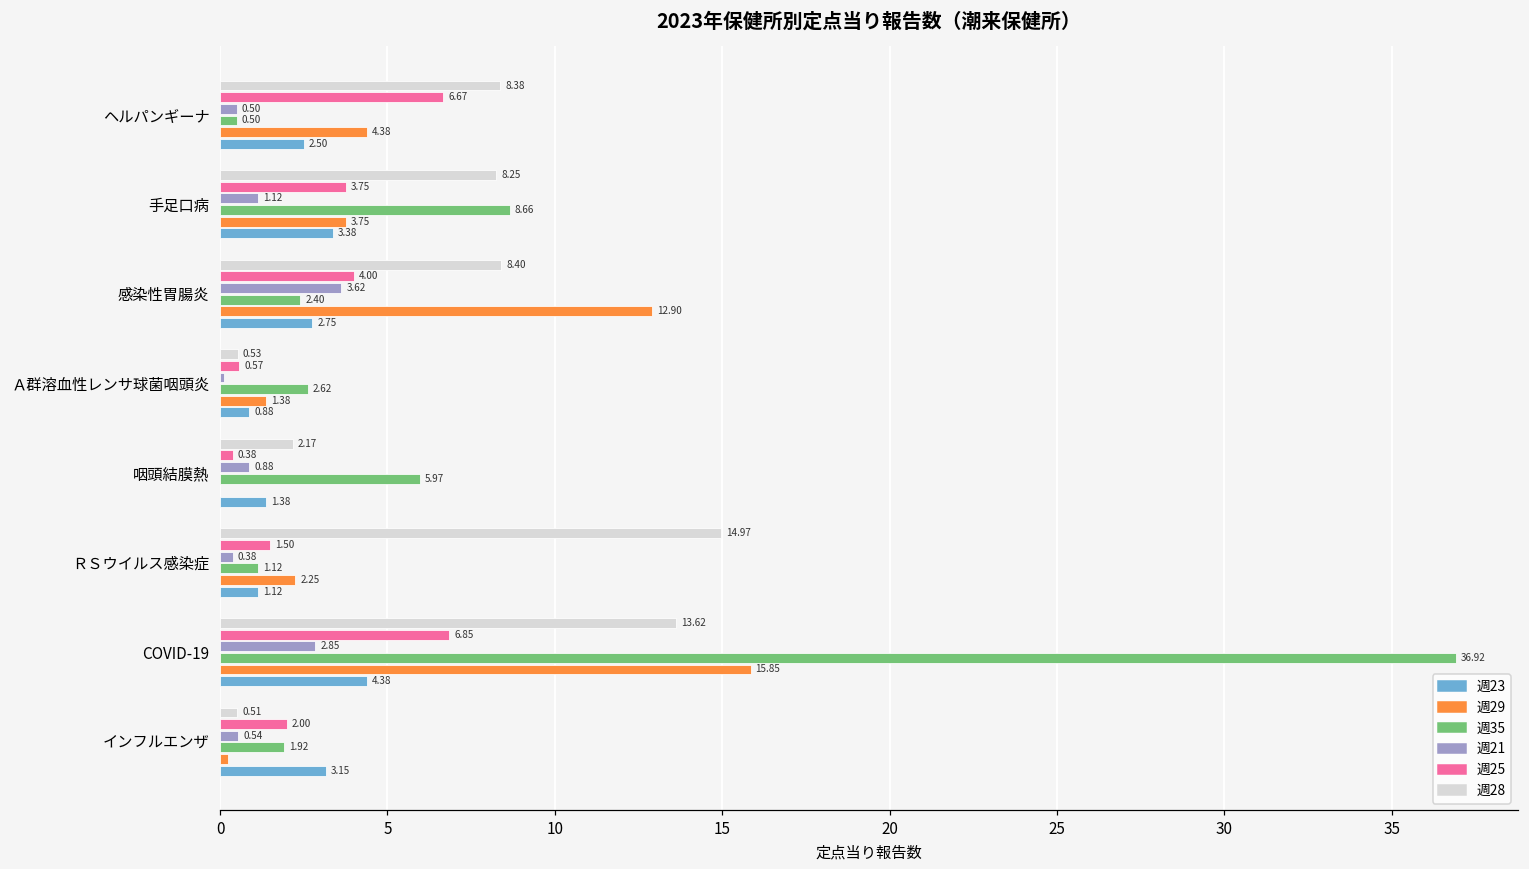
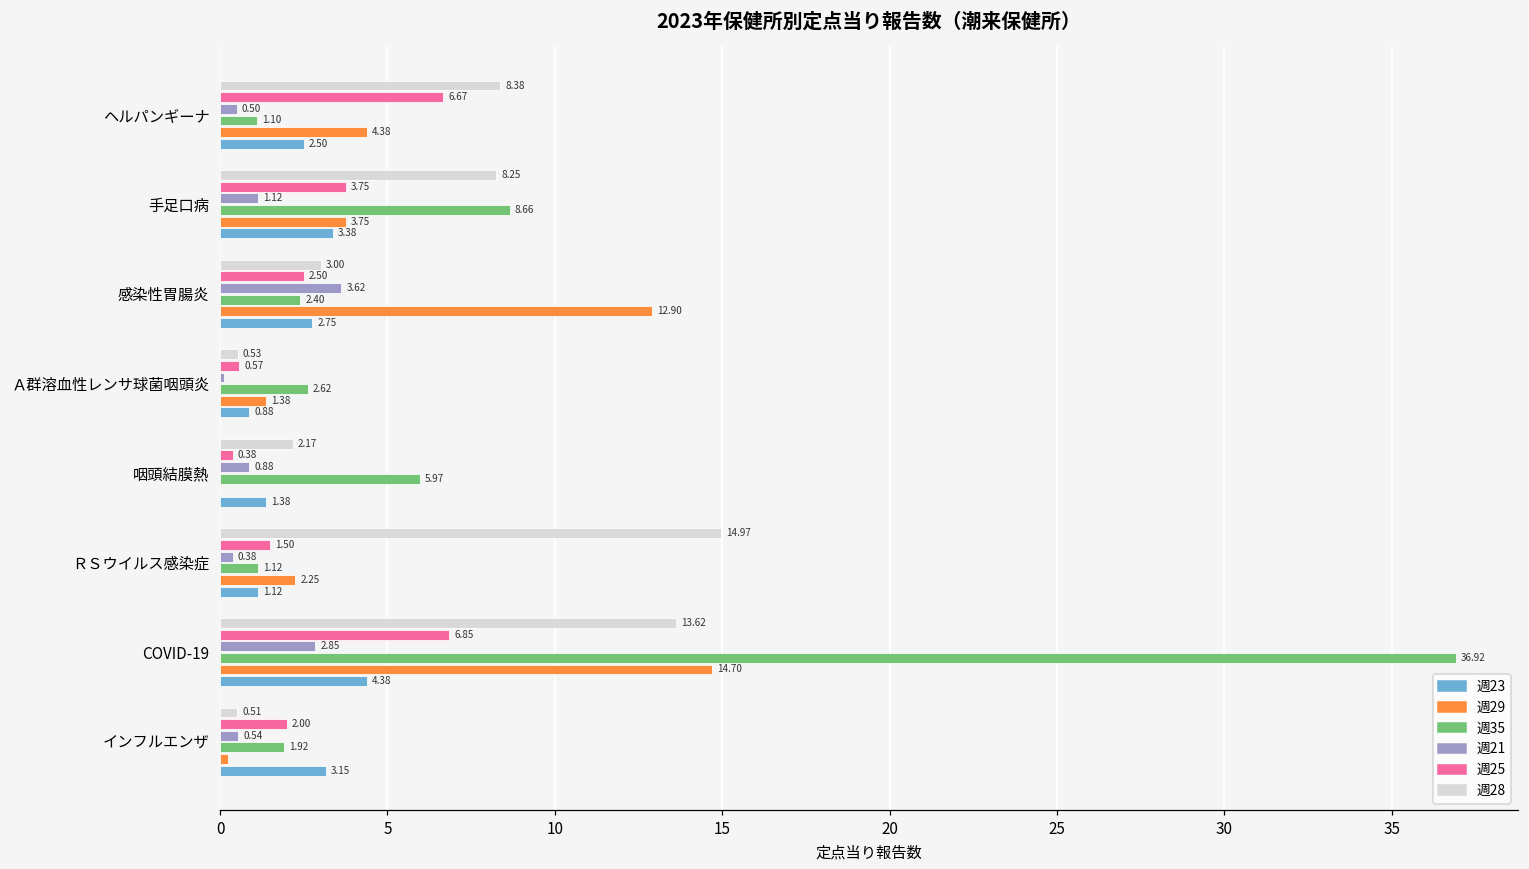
  {
    "週29": {
      "ヘルパンギーナ": 4.38,
      "手足口病": 3.75,
      "感染性胃腸炎": 12.90,
      "Ａ群溶血性レンサ球菌咽頭炎": 1.38,
      "ＲＳウイルス感染症": 2.25,
-     "COVID-19": 15.85
+     "COVID-19": 14.70
    },
    "週35": {
-     "ヘルパンギーナ": 0.50,
+     "ヘルパンギーナ": 1.10,
      "手足口病": 8.66,
      "感染性胃腸炎": 2.40,
      "Ａ群溶血性レンサ球菌咽頭炎": 2.62,
      "咽頭結膜熱": 5.97,
      "ＲＳウイルス感染症": 1.12,
      "COVID-19": 36.92,
      "インフルエンザ": 1.92
    },
    "週25": {
      "ヘルパンギーナ": 6.67,
      "手足口病": 3.75,
-     "感染性胃腸炎": 4.00,
+     "感染性胃腸炎": 2.50,
      "Ａ群溶血性レンサ球菌咽頭炎": 0.57,
      "咽頭結膜熱": 0.38,
      "ＲＳウイルス感染症": 1.50,
      "COVID-19": 6.85,
      "インフルエンザ": 2.00
    },
    "週28": {
      "ヘルパンギーナ": 8.38,
      "手足口病": 8.25,
-     "感染性胃腸炎": 8.40,
+     "感染性胃腸炎": 3.00,
      "Ａ群溶血性レンサ球菌咽頭炎": 0.53,
      "咽頭結膜熱": 2.17,
      "ＲＳウイルス感染症": 14.97,
      "COVID-19": 13.62,
      "インフルエンザ": 0.51
    }
  }
